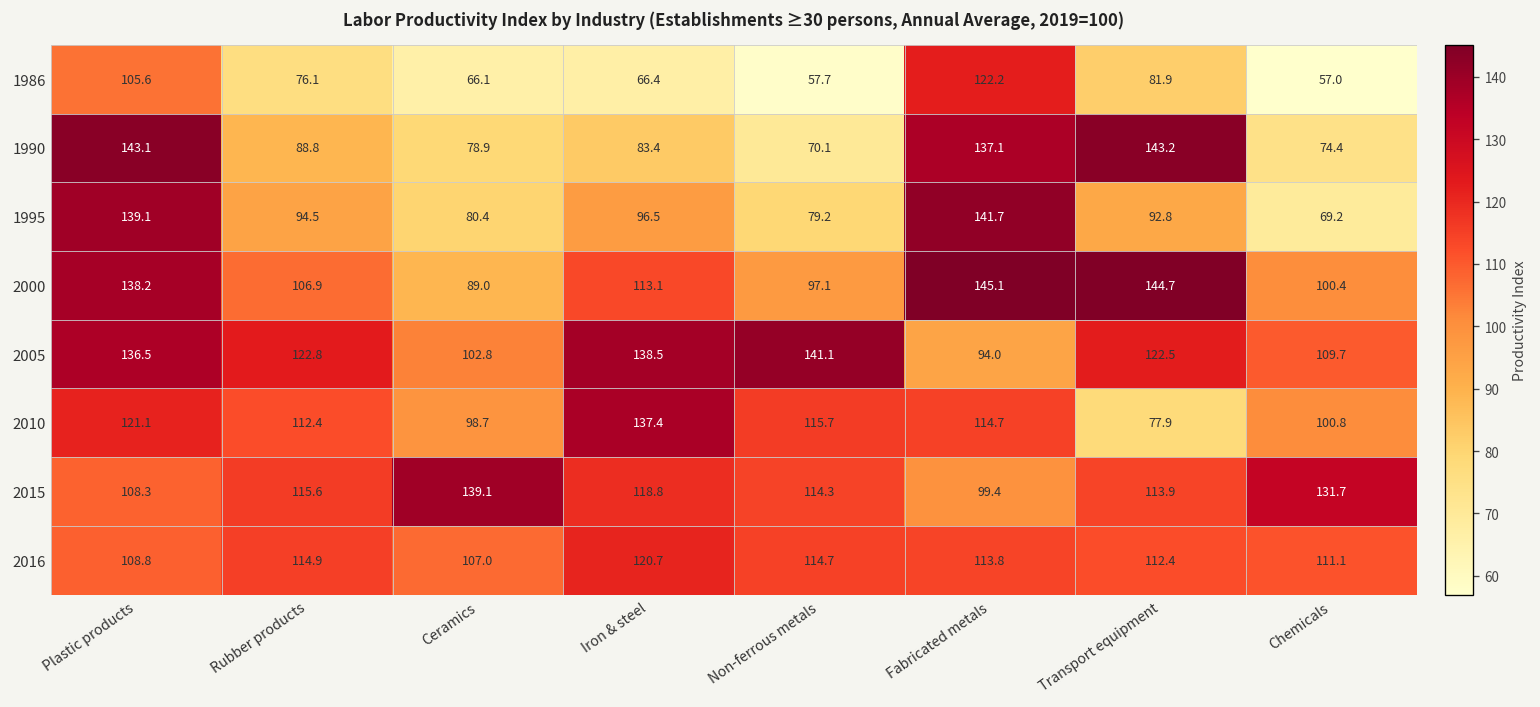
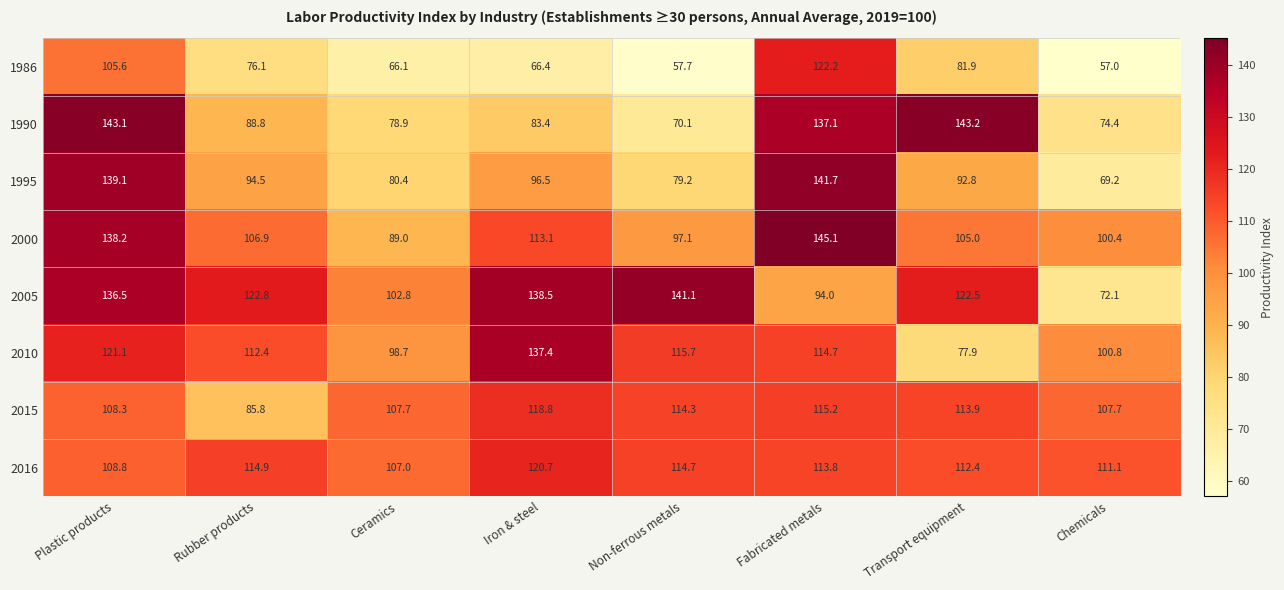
  {
    "1986": {
      "Plastic products": 105.6,
      "Rubber products": 76.1,
      "Ceramics": 66.1,
      "Iron & steel": 66.4,
      "Non-ferrous metals": 57.7,
      "Fabricated metals": 122.2,
      "Transport equipment": 81.9,
      "Chemicals": 57.0
    },
    "1990": {
      "Plastic products": 143.1,
      "Rubber products": 88.8,
      "Ceramics": 78.9,
      "Iron & steel": 83.4,
      "Non-ferrous metals": 70.1,
      "Fabricated metals": 137.1,
      "Transport equipment": 143.2,
      "Chemicals": 74.4
    },
    "1995": {
      "Plastic products": 139.1,
      "Rubber products": 94.5,
      "Ceramics": 80.4,
      "Iron & steel": 96.5,
      "Non-ferrous metals": 79.2,
      "Fabricated metals": 141.7,
      "Transport equipment": 92.8,
      "Chemicals": 69.2
    },
    "2000": {
      "Plastic products": 138.2,
      "Rubber products": 106.9,
      "Ceramics": 89.0,
      "Iron & steel": 113.1,
      "Non-ferrous metals": 97.1,
      "Fabricated metals": 145.1,
-     "Transport equipment": 144.7,
+     "Transport equipment": 105.0,
      "Chemicals": 100.4
    },
    "2005": {
      "Plastic products": 136.5,
      "Rubber products": 122.8,
      "Ceramics": 102.8,
      "Iron & steel": 138.5,
      "Non-ferrous metals": 141.1,
      "Fabricated metals": 94.0,
      "Transport equipment": 122.5,
-     "Chemicals": 109.7
+     "Chemicals": 72.1
    },
    "2010": {
      "Plastic products": 121.1,
      "Rubber products": 112.4,
      "Ceramics": 98.7,
      "Iron & steel": 137.4,
      "Non-ferrous metals": 115.7,
      "Fabricated metals": 114.7,
      "Transport equipment": 77.9,
      "Chemicals": 100.8
    },
    "2015": {
      "Plastic products": 108.3,
-     "Rubber products": 115.6,
-     "Ceramics": 139.1,
+     "Rubber products": 85.8,
+     "Ceramics": 107.7,
      "Iron & steel": 118.8,
      "Non-ferrous metals": 114.3,
-     "Fabricated metals": 99.4,
+     "Fabricated metals": 115.2,
      "Transport equipment": 113.9,
-     "Chemicals": 131.7
+     "Chemicals": 107.7
    },
    "2016": {
      "Plastic products": 108.8,
      "Rubber products": 114.9,
      "Ceramics": 107.0,
      "Iron & steel": 120.7,
      "Non-ferrous metals": 114.7,
      "Fabricated metals": 113.8,
      "Transport equipment": 112.4,
      "Chemicals": 111.1
    }
  }
